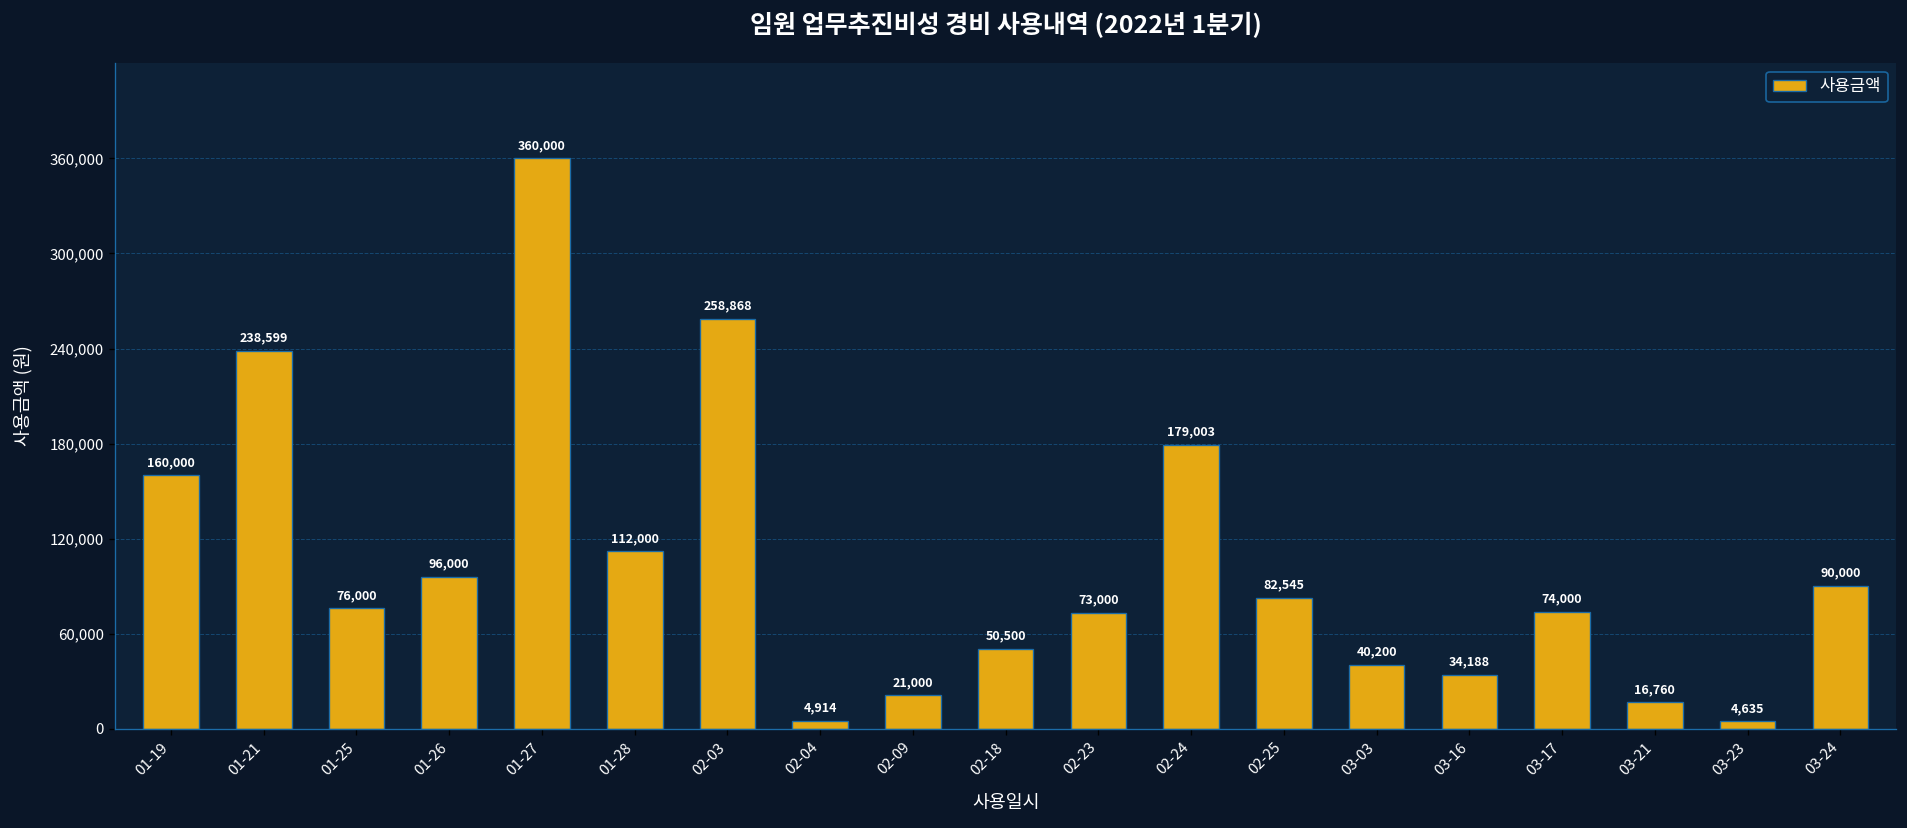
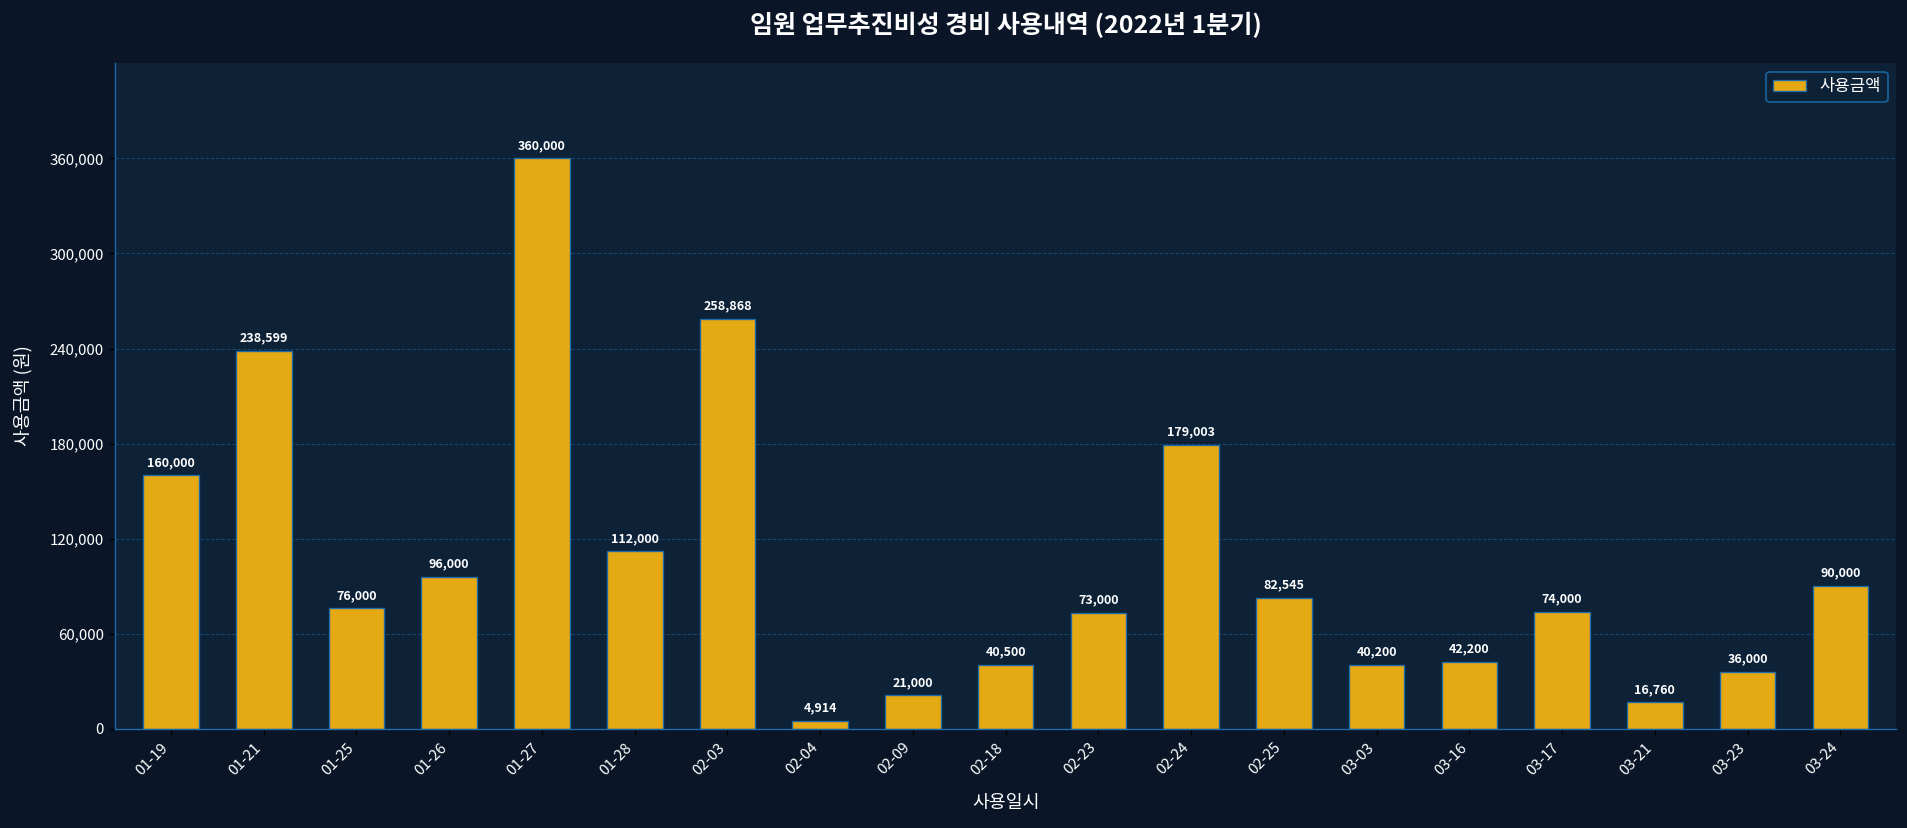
  {
    "01-19": "160,000",
    "01-21": "238,599",
    "01-25": "76,000",
    "01-26": "96,000",
    "01-27": "360,000",
    "01-28": "112,000",
    "02-03": "258,868",
    "02-04": "4,914",
    "02-09": "21,000",
-   "02-18": "50,500",
+   "02-18": "40,500",
    "02-23": "73,000",
    "02-24": "179,003",
    "02-25": "82,545",
    "03-03": "40,200",
-   "03-16": "34,188",
+   "03-16": "42,200",
    "03-17": "74,000",
    "03-21": "16,760",
-   "03-23": "4,635",
+   "03-23": "36,000",
    "03-24": "90,000"
  }
